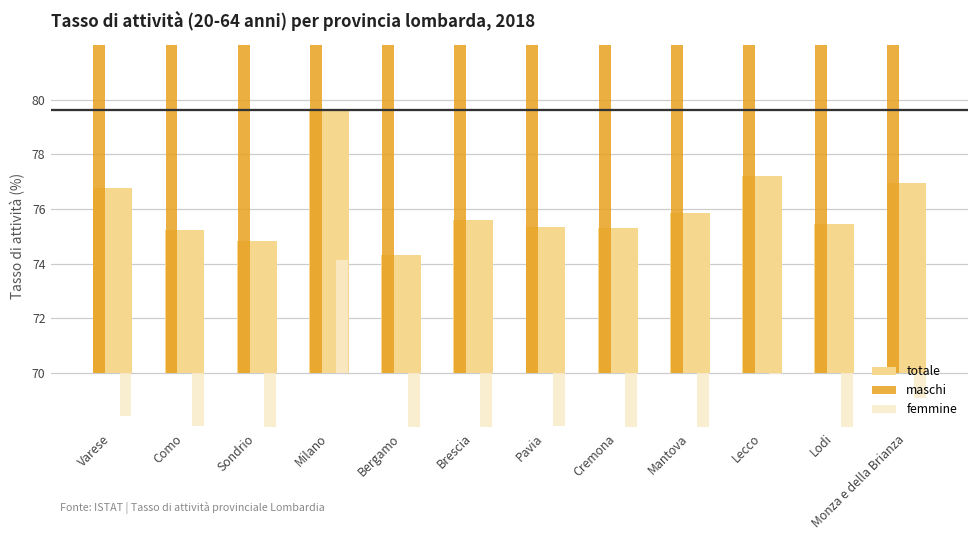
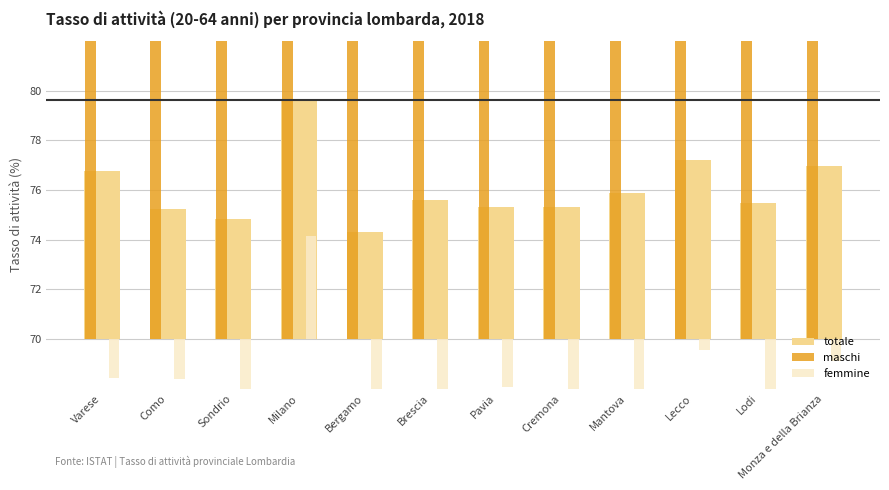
  {
    "totale": {
      "Varese": 76.8,
      "Como": 75.2,
      "Sondrio": 74.8,
      "Milano": 79.6,
      "Bergamo": 74.3,
      "Brescia": 75.6,
      "Pavia": 75.3,
      "Cremona": 75.3,
      "Mantova": 75.9,
      "Lecco": 77.2,
      "Lodi": 75.5,
      "Monza e della Brianza": 77.0
    },
    "femmine": {
      "Varese": 68.4,
-     "Como": 68.0,
+     "Como": 68.4,
      "Pavia": 68.0,
-     "Lecco": 70.0,
+     "Lecco": 69.5,
      "Monza e della Brianza": 69.1
    }
  }
